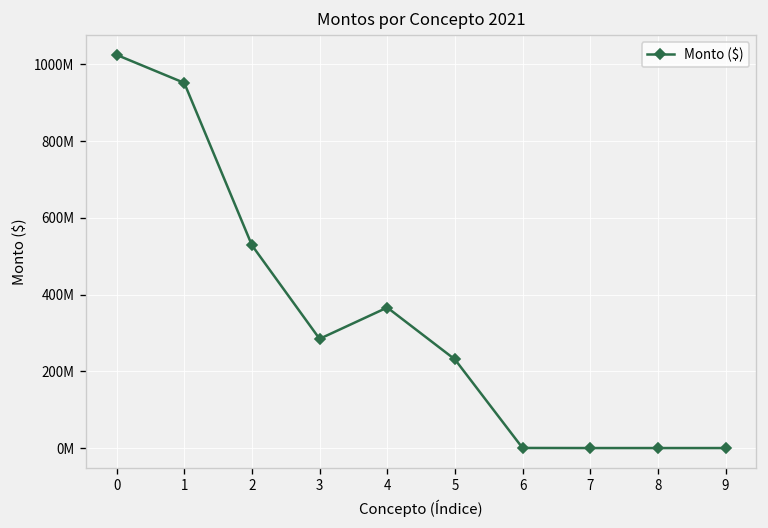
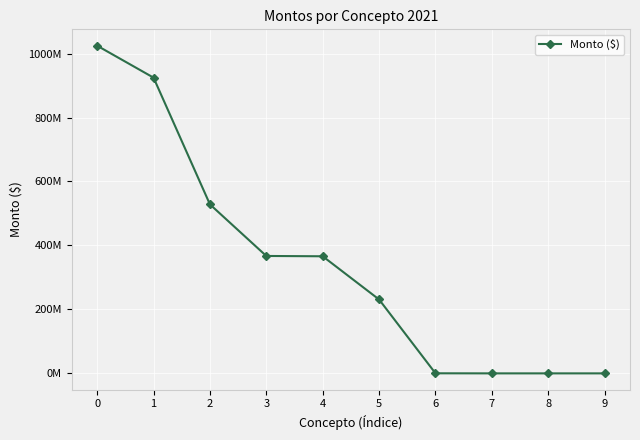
  {
    "0": 1020000000,
-   "1": 950000000,
+   "1": 920000000,
    "2": 530000000,
-   "3": 280000000,
+   "3": 370000000,
    "4": 370000000,
    "5": 230000000,
    "6": 0,
    "7": 0,
    "8": 0,
    "9": 0
  }
